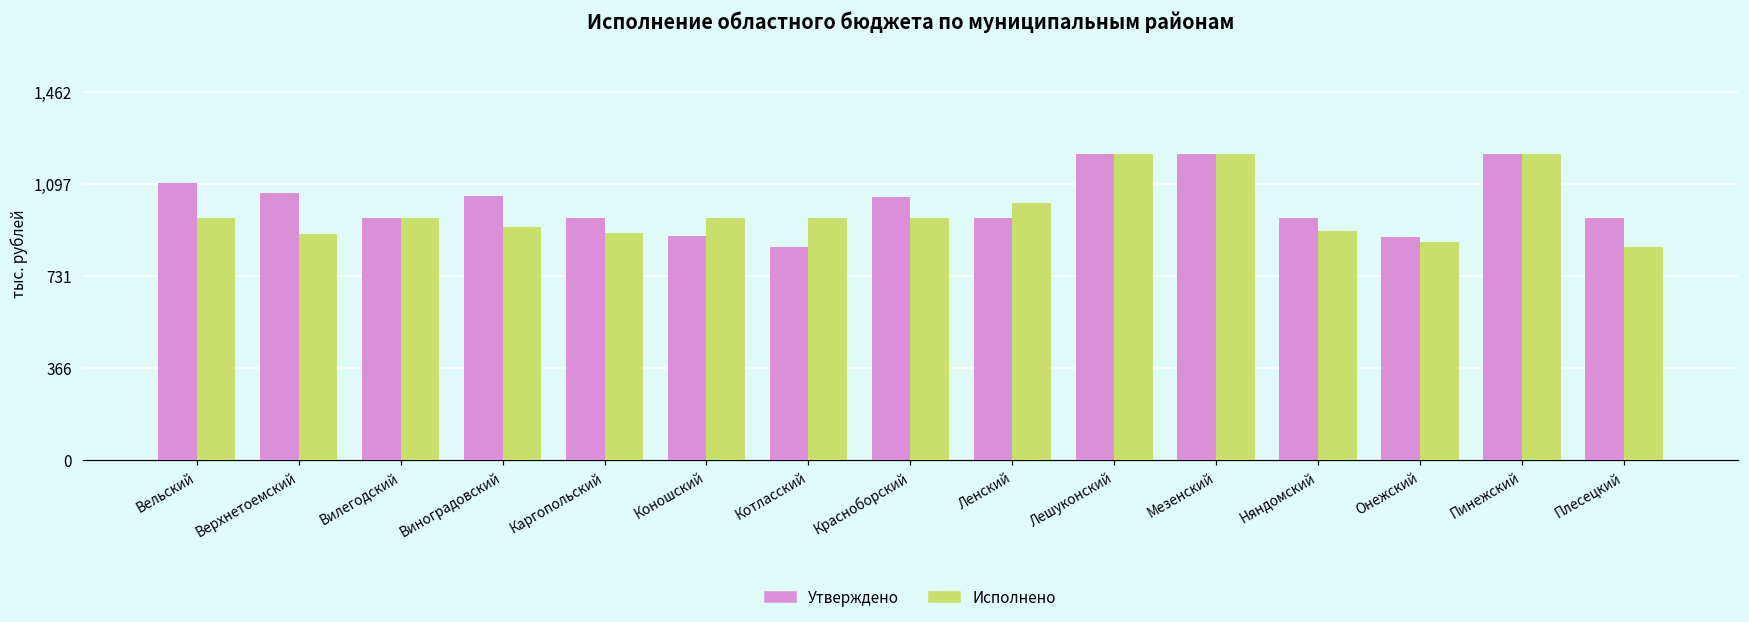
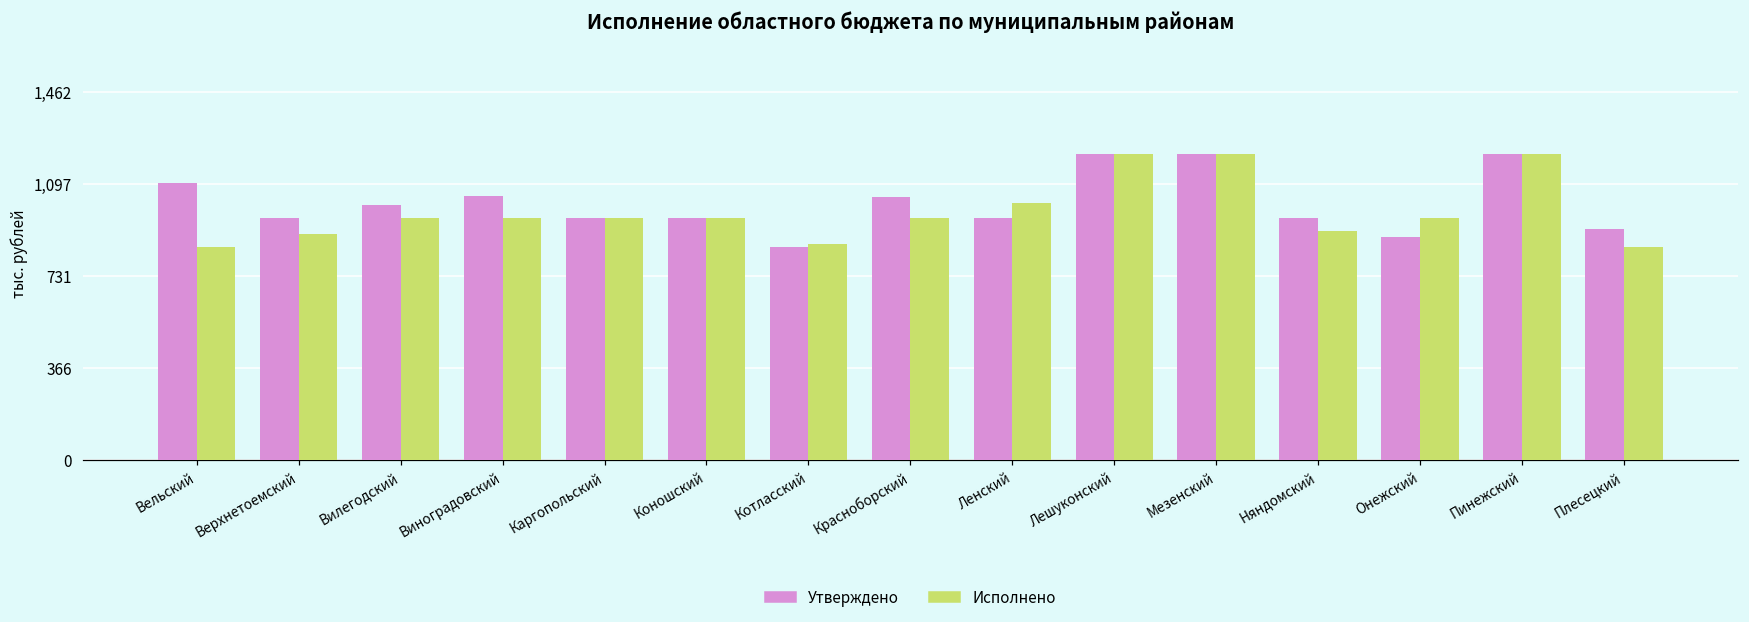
  {
    "Утверждено": {
      "Вельский": "1,100",
-     "Верхнетоемский": "1,060",
-     "Вилегодский": "960",
+     "Верхнетоемский": "960",
+     "Вилегодский": "1,020",
      "Виноградовский": "1,050",
      "Каргопольский": "960",
-     "Коношский": "890",
+     "Коношский": "960",
      "Котласский": "850",
      "Красноборский": "1,050",
      "Ленский": "960",
      "Лешуконский": "1,220",
      "Мезенский": "1,220",
      "Няндомский": "960",
      "Онежский": "890",
      "Пинежский": "1,220",
-     "Плесецкий": "960"
+     "Плесецкий": "920"
    },
    "Исполнено": {
-     "Вельский": "960",
+     "Вельский": "850",
      "Верхнетоемский": "900",
      "Вилегодский": "960",
-     "Виноградовский": "930",
-     "Каргопольский": "900",
+     "Виноградовский": "960",
+     "Каргопольский": "960",
      "Коношский": "960",
-     "Котласский": "960",
+     "Котласский": "860",
      "Красноборский": "960",
      "Ленский": "1,020",
      "Лешуконский": "1,220",
      "Мезенский": "1,220",
      "Няндомский": "910",
-     "Онежский": "870",
+     "Онежский": "960",
      "Пинежский": "1,220",
      "Плесецкий": "850"
    }
  }
